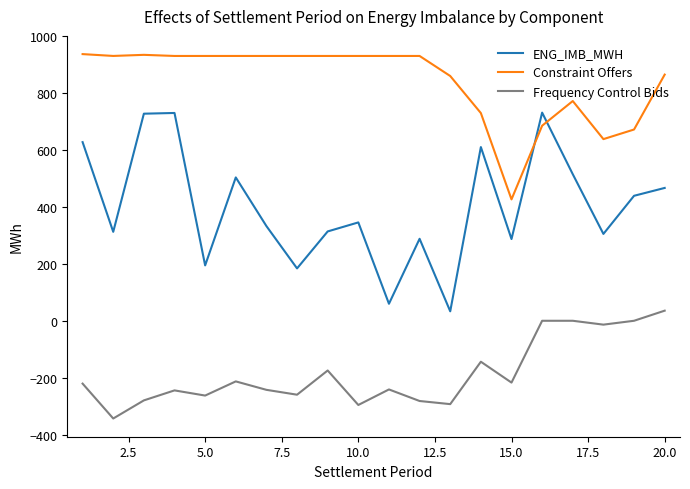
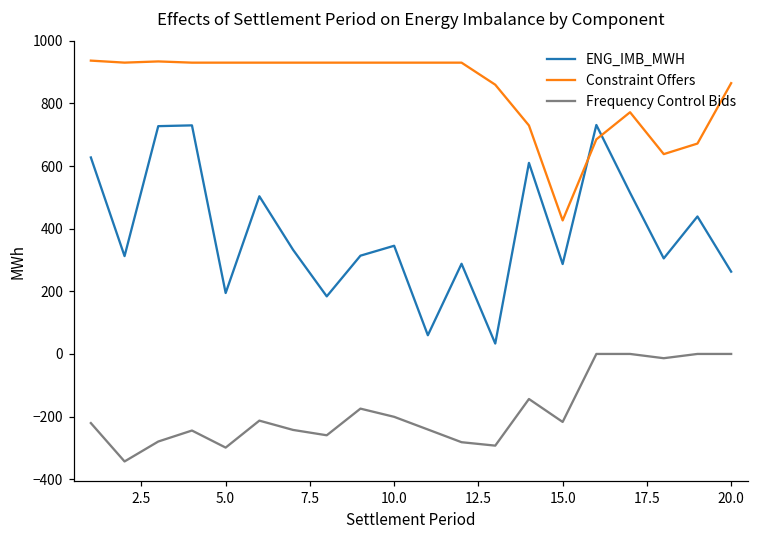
  {
    "ENG_IMB_MWH": {
      "5.0": 190,
      "10.0": 350,
      "15.0": 290,
-     "20.0": 470
+     "20.0": 260
    },
    "Constraint Offers": {
      "5.0": 930,
      "10.0": 930,
      "15.0": 430,
      "20.0": 860
    },
    "Frequency Control Bids": {
-     "5.0": -260,
-     "10.0": -300,
+     "5.0": -300,
+     "10.0": -200,
      "15.0": -220,
-     "20.0": 40
+     "20.0": 0
    }
  }
